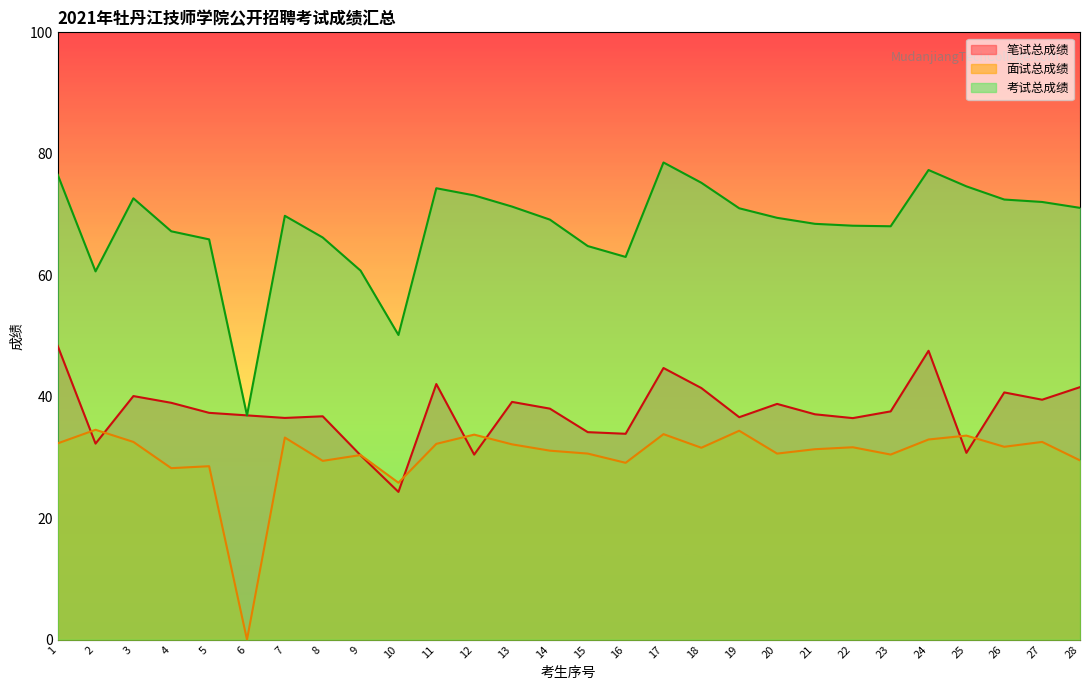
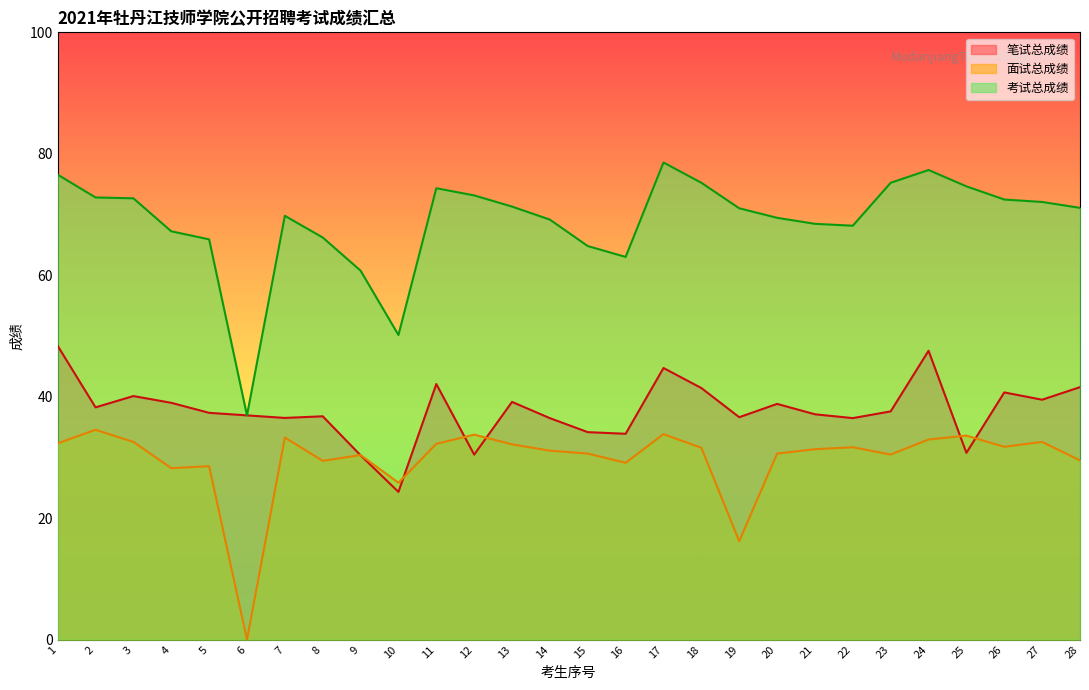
  {
    "笔试总成绩": {
      "1": 48,
-     "2": 32,
+     "2": 38,
      "3": 40,
      "4": 39,
      "5": 37,
      "7": 37,
      "8": 37,
      "10": 24,
      "11": 42,
      "12": 30,
      "13": 39,
-     "14": 38,
+     "14": 36,
      "15": 34,
      "16": 34,
      "17": 45,
      "18": 41,
      "19": 37,
      "20": 39,
      "21": 37,
      "22": 36,
      "23": 38,
      "24": 48,
      "25": 31,
      "26": 41,
      "27": 40,
      "28": 42
    },
    "面试总成绩": {
      "1": 32,
      "2": 35,
      "3": 33,
      "4": 28,
      "5": 29,
      "6": 0,
      "7": 33,
      "8": 29,
      "10": 26,
      "11": 32,
      "12": 34,
      "13": 32,
      "14": 31,
      "15": 31,
      "16": 29,
      "17": 34,
      "18": 32,
-     "19": 34,
+     "19": 16,
      "20": 31,
      "21": 31,
      "22": 32,
      "23": 30,
      "24": 33,
      "25": 34,
      "26": 32,
      "27": 33,
      "28": 30
    },
    "考试总成绩": {
      "1": 77,
-     "2": 61,
+     "2": 73,
      "3": 73,
      "4": 67,
      "5": 66,
      "7": 70,
      "8": 66,
      "9": 61,
      "10": 50,
      "11": 74,
      "12": 73,
      "13": 71,
      "14": 69,
      "15": 65,
      "16": 63,
      "17": 79,
      "18": 75,
      "19": 71,
      "20": 69,
      "21": 68,
      "22": 68,
-     "23": 68,
+     "23": 75,
      "24": 77,
      "25": 75,
      "26": 72,
      "27": 72,
      "28": 71
    }
  }
